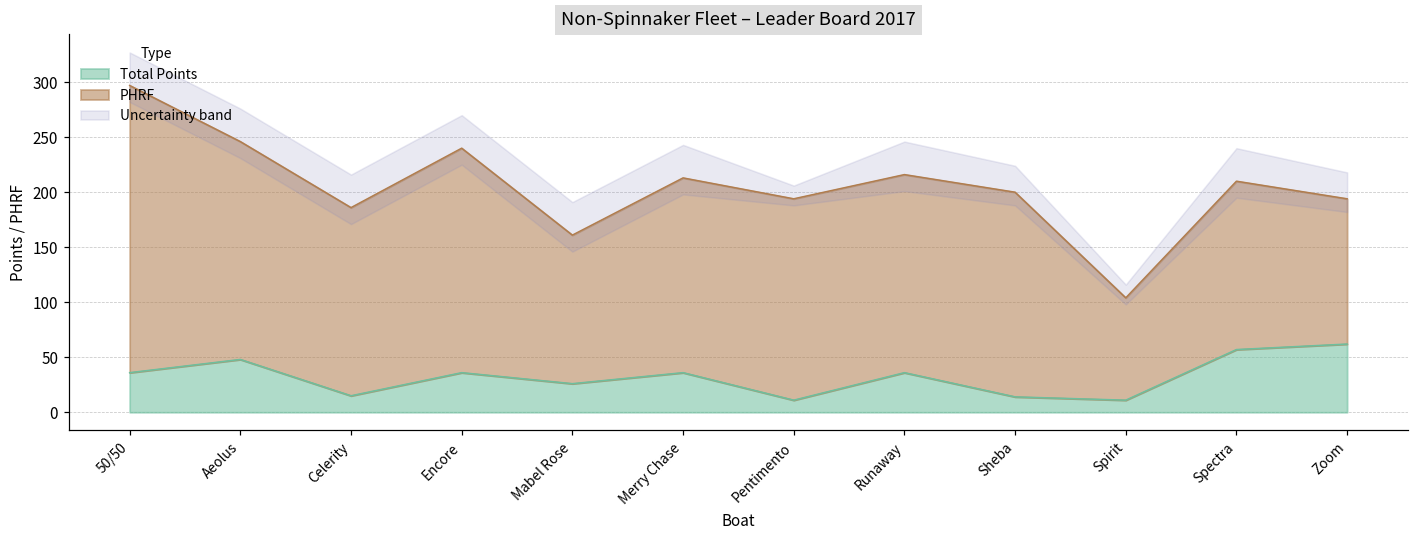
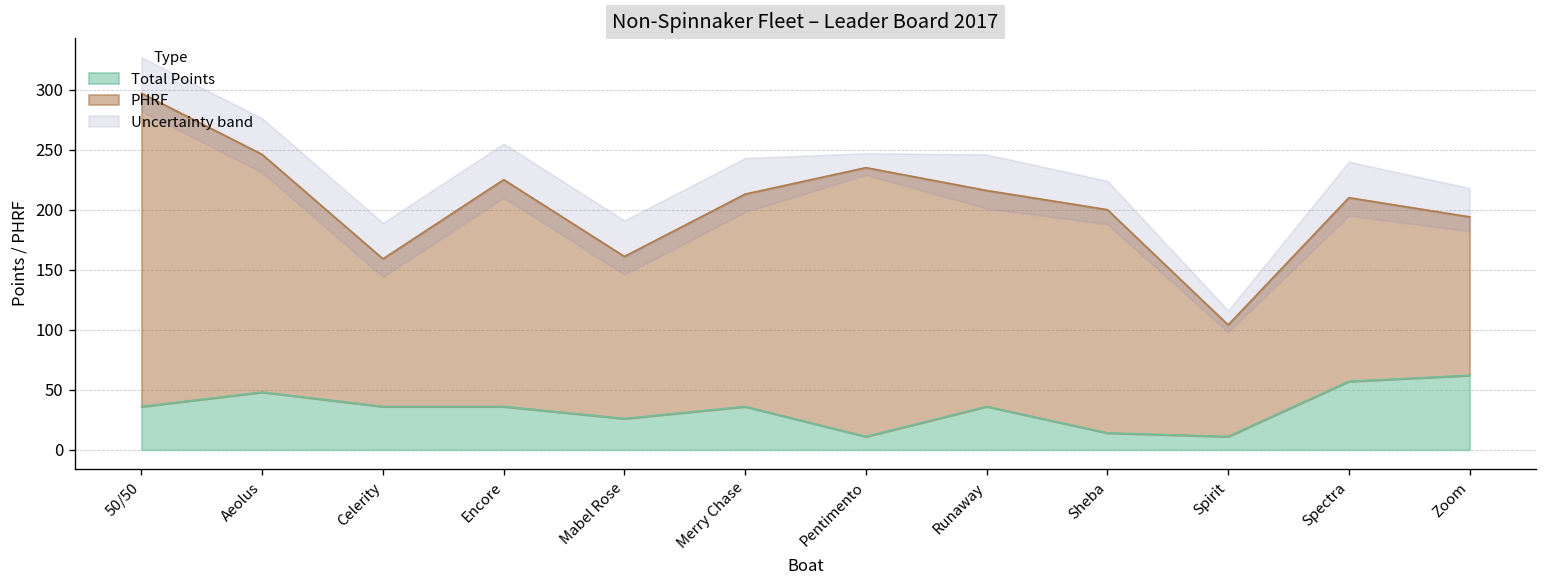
  {
    "Total Points": {
      "50/50": 36,
      "Aeolus": 48,
-     "Celerity": 15,
+     "Celerity": 36,
      "Encore": 36,
      "Mabel Rose": 26,
      "Merry Chase": 36,
      "Pentimento": 11,
      "Runaway": 36,
      "Sheba": 14,
      "Spirit": 11,
      "Spectra": 57,
      "Zoom": 62
    },
    "PHRF": {
      "50/50": 261,
      "Aeolus": 198,
-     "Celerity": 171,
-     "Encore": 204,
+     "Celerity": 123,
+     "Encore": 189,
      "Mabel Rose": 135,
      "Merry Chase": 177,
-     "Pentimento": 183,
+     "Pentimento": 224,
      "Runaway": 180,
      "Sheba": 186,
      "Spirit": 93,
      "Spectra": 153,
      "Zoom": 132
    }
  }
